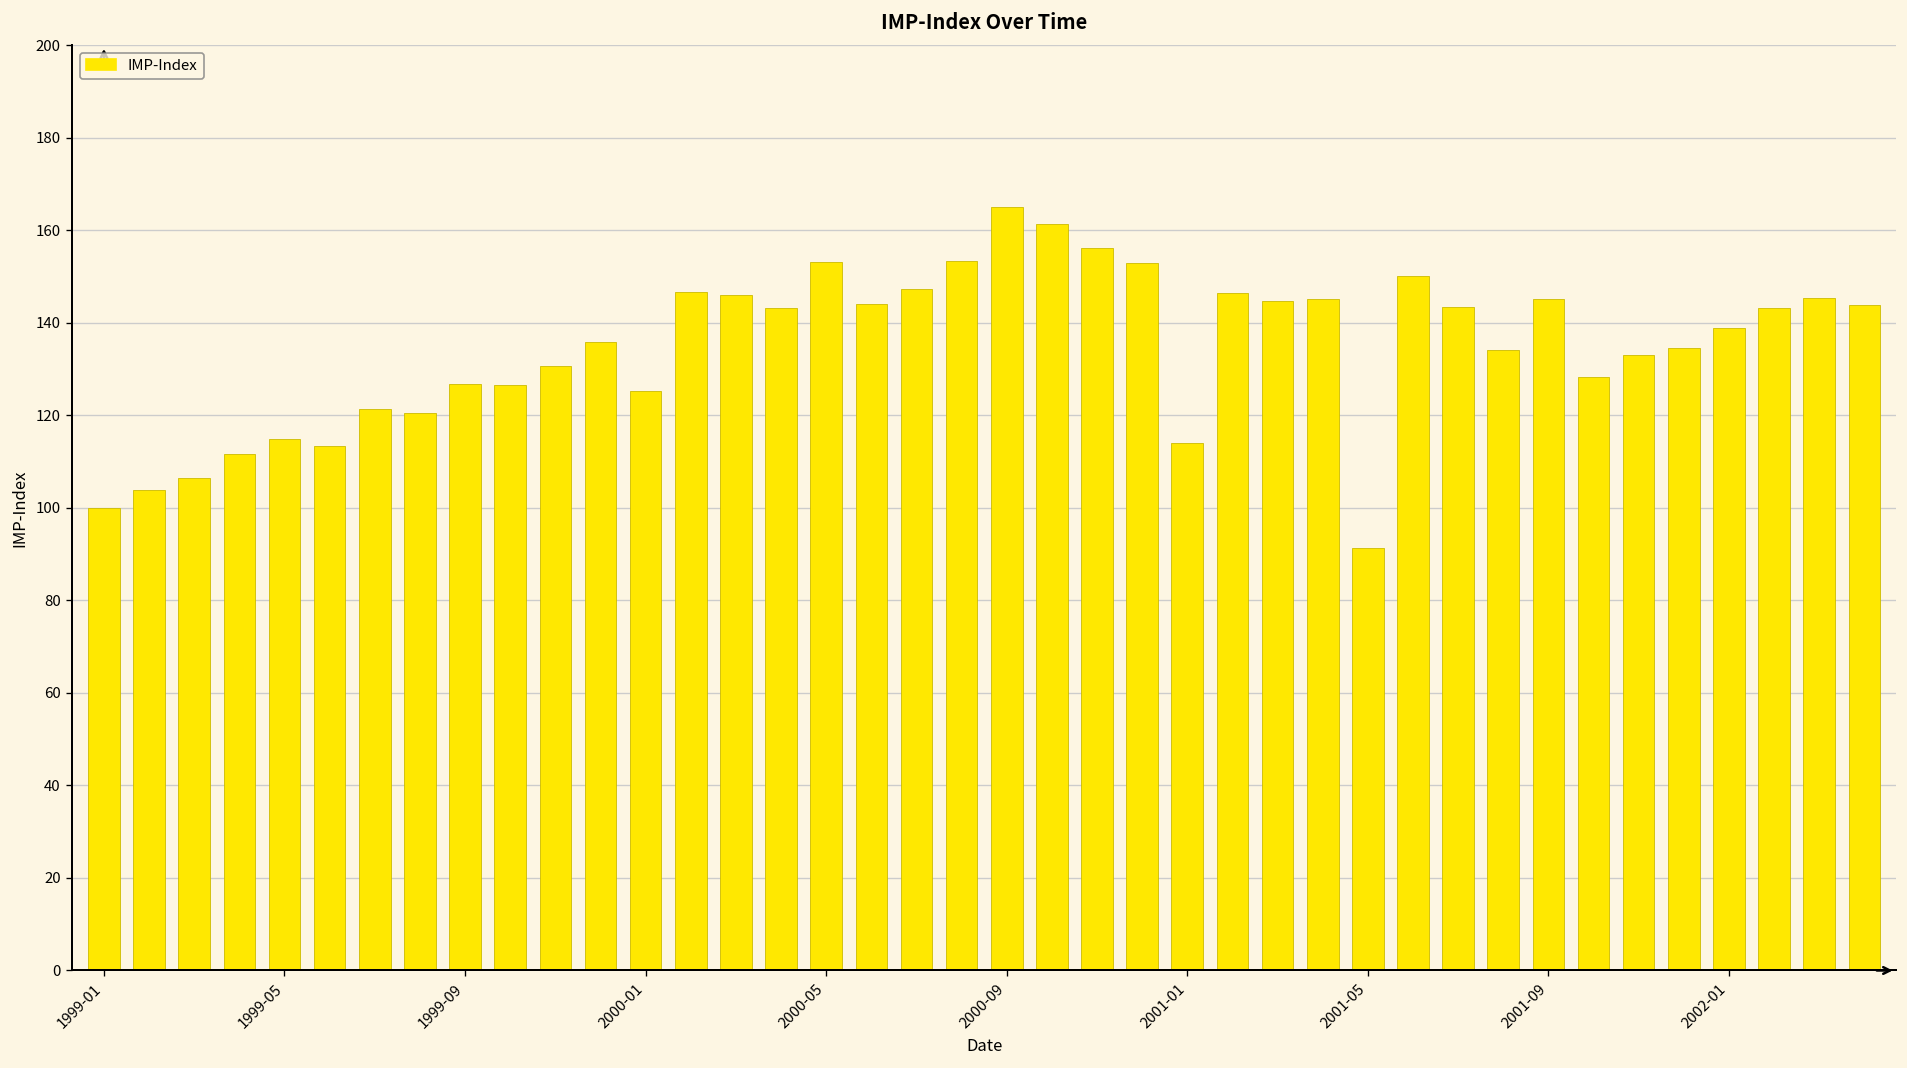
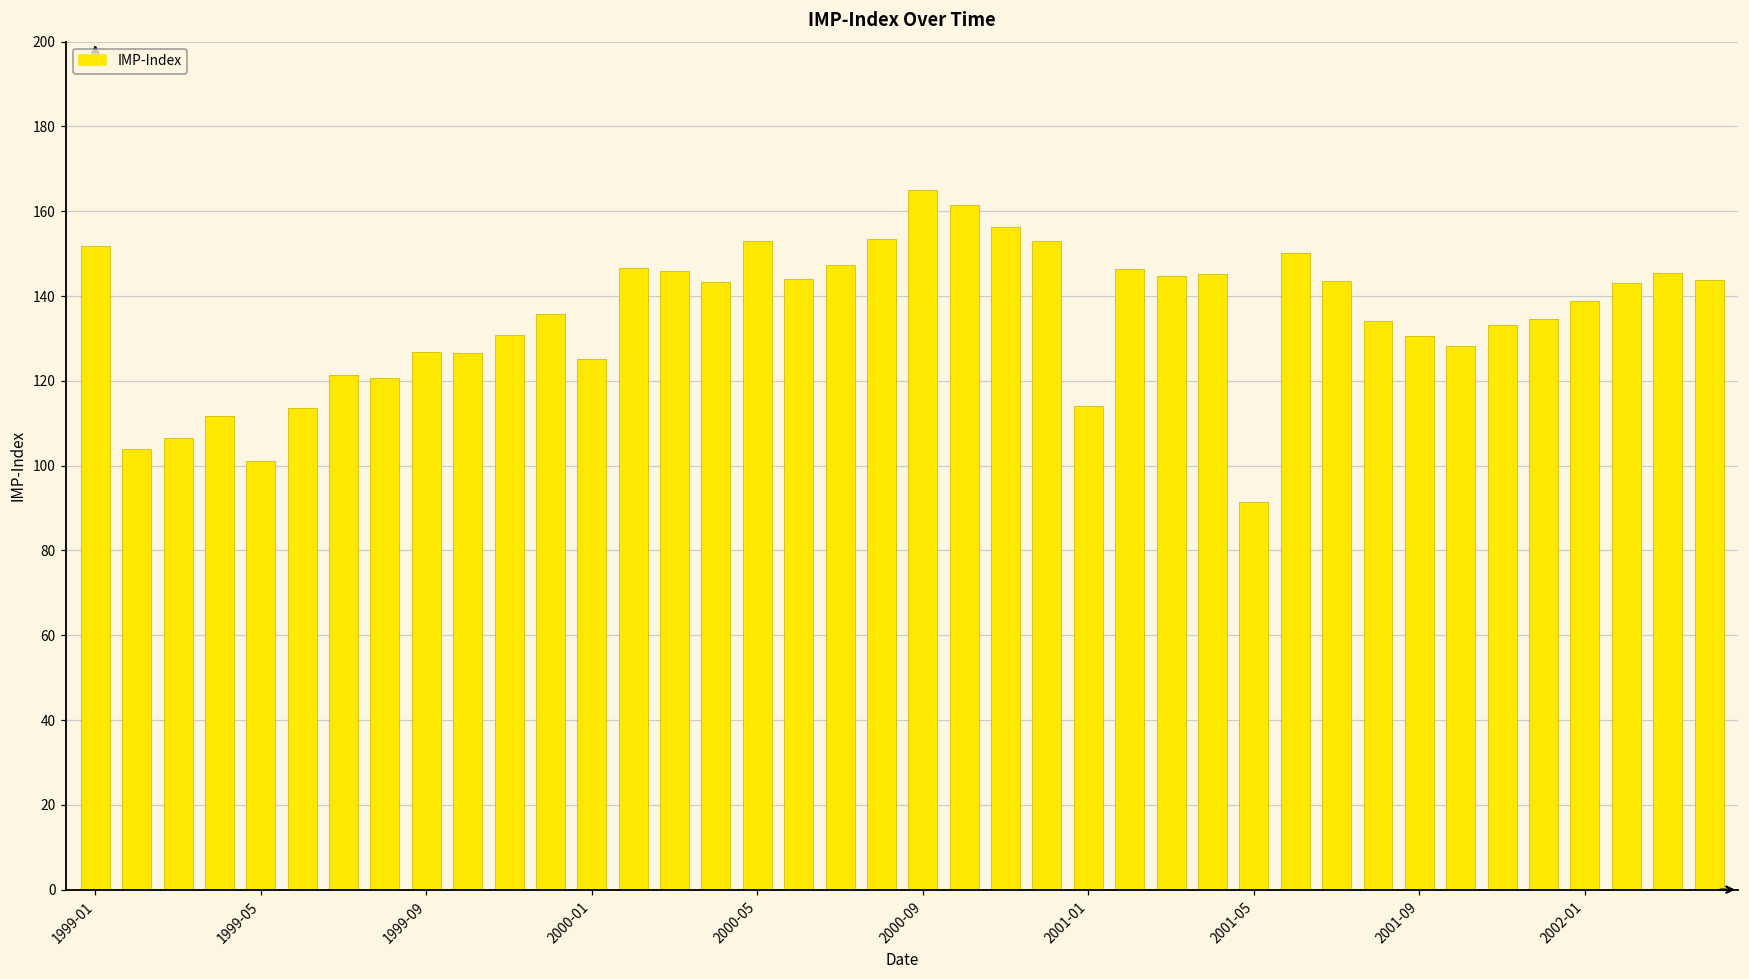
  {
-   "1999-01": 100,
-   "1999-05": 115,
+   "1999-01": 152,
+   "1999-05": 101,
    "1999-09": 127,
    "2000-01": 125,
    "2000-05": 153,
    "2000-09": 165,
    "2001-01": 114,
    "2001-05": 91,
-   "2001-09": 145,
+   "2001-09": 131,
    "2002-01": 139
  }
